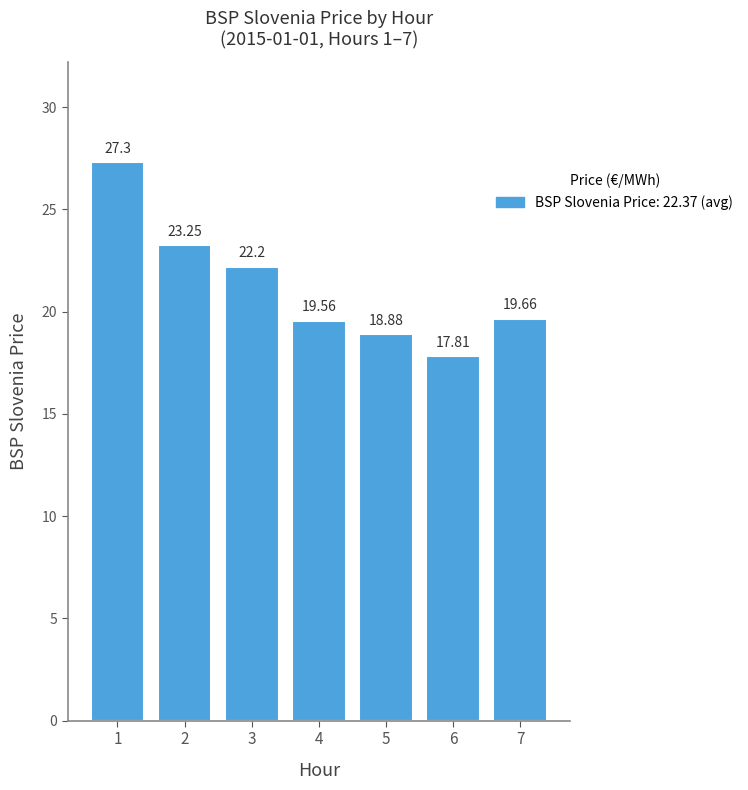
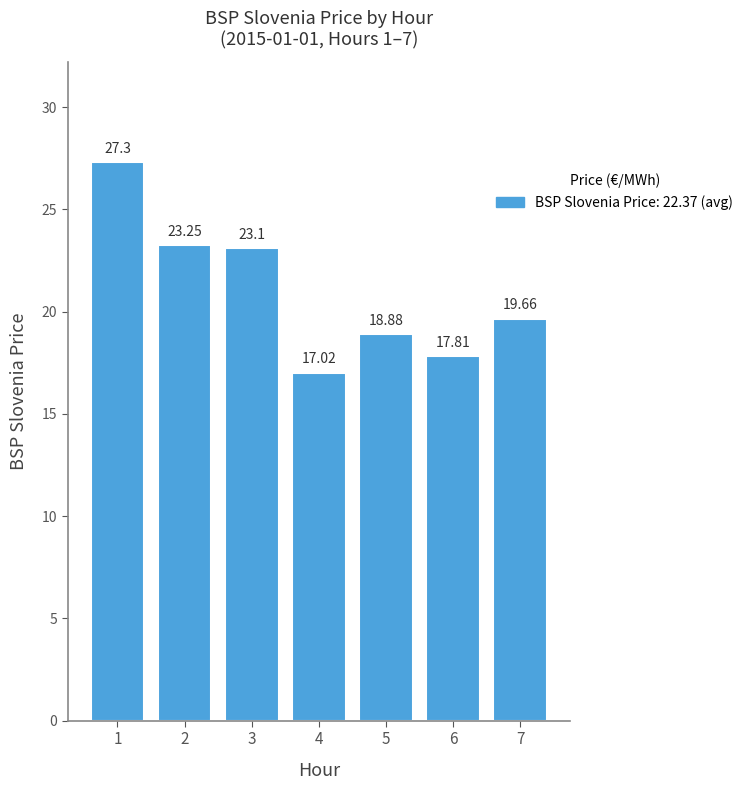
  {
    "1": 27.3,
    "2": 23.25,
-   "3": 22.2,
-   "4": 19.56,
+   "3": 23.1,
+   "4": 17.02,
    "5": 18.88,
    "6": 17.81,
    "7": 19.66
  }
